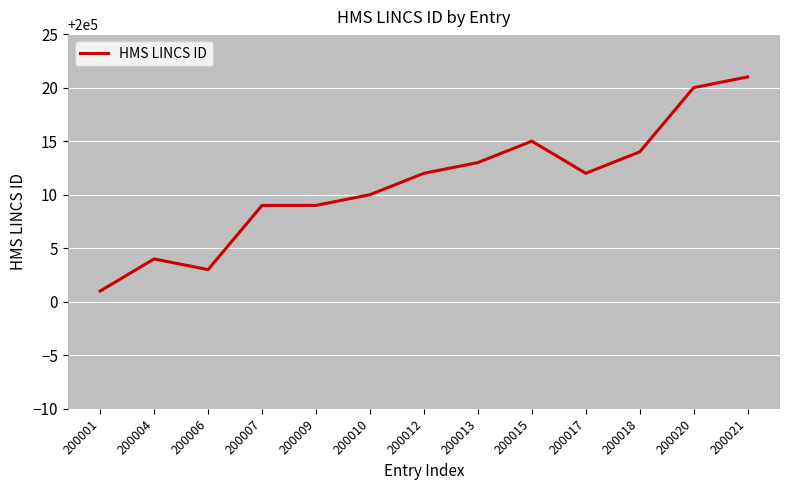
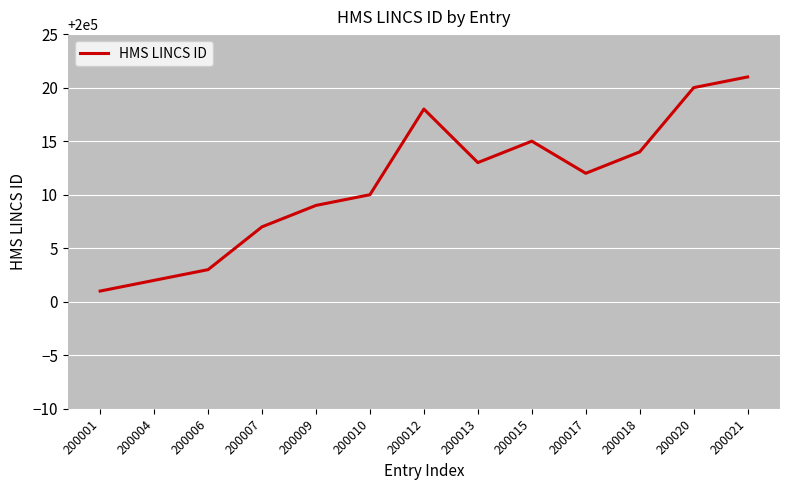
  {
    "200001": 200001,
-   "200004": 200004,
+   "200004": 200002,
    "200006": 200003,
-   "200007": 200009,
+   "200007": 200007,
    "200009": 200009,
    "200010": 200010,
-   "200012": 200012,
+   "200012": 200018,
    "200013": 200013,
    "200015": 200015,
    "200017": 200012,
    "200018": 200014,
    "200020": 200020,
    "200021": 200021
  }
